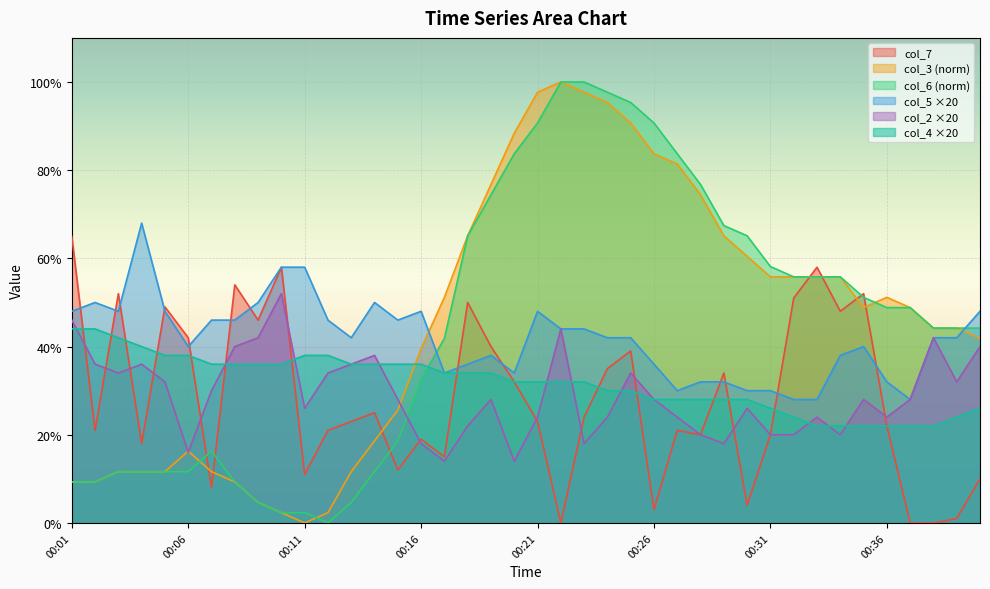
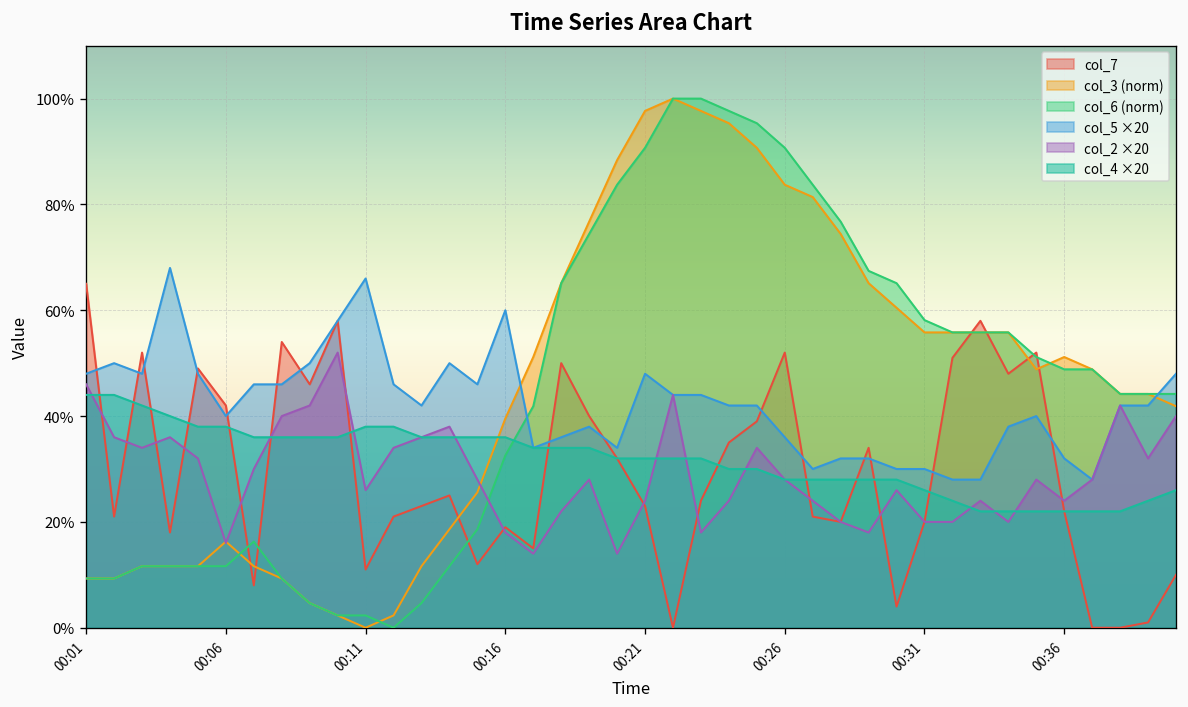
  {
    "col_7": {
      "00:01": "65%",
      "00:06": "42%",
      "00:11": "11%",
      "00:16": "19%",
      "00:21": "23%",
-     "00:26": "3%"
+     "00:26": "52%"
    },
    "col_3 (norm)": {
      "00:11": "0%",
      "00:16": "40%",
      "00:21": "98%",
      "00:26": "84%",
      "00:31": "56%",
      "00:36": "51%"
    },
    "col_5 ×20": {
      "00:01": "48%",
      "00:06": "40%",
-     "00:11": "58%",
-     "00:16": "48%",
+     "00:11": "66%",
+     "00:16": "60%",
      "00:21": "48%",
      "00:26": "36%",
      "00:31": "30%",
      "00:36": "32%"
    },
    "col_2 ×20": {
      "00:01": "46%",
      "00:11": "26%",
      "00:16": "18%",
      "00:21": "24%",
      "00:36": "24%"
    }
  }
